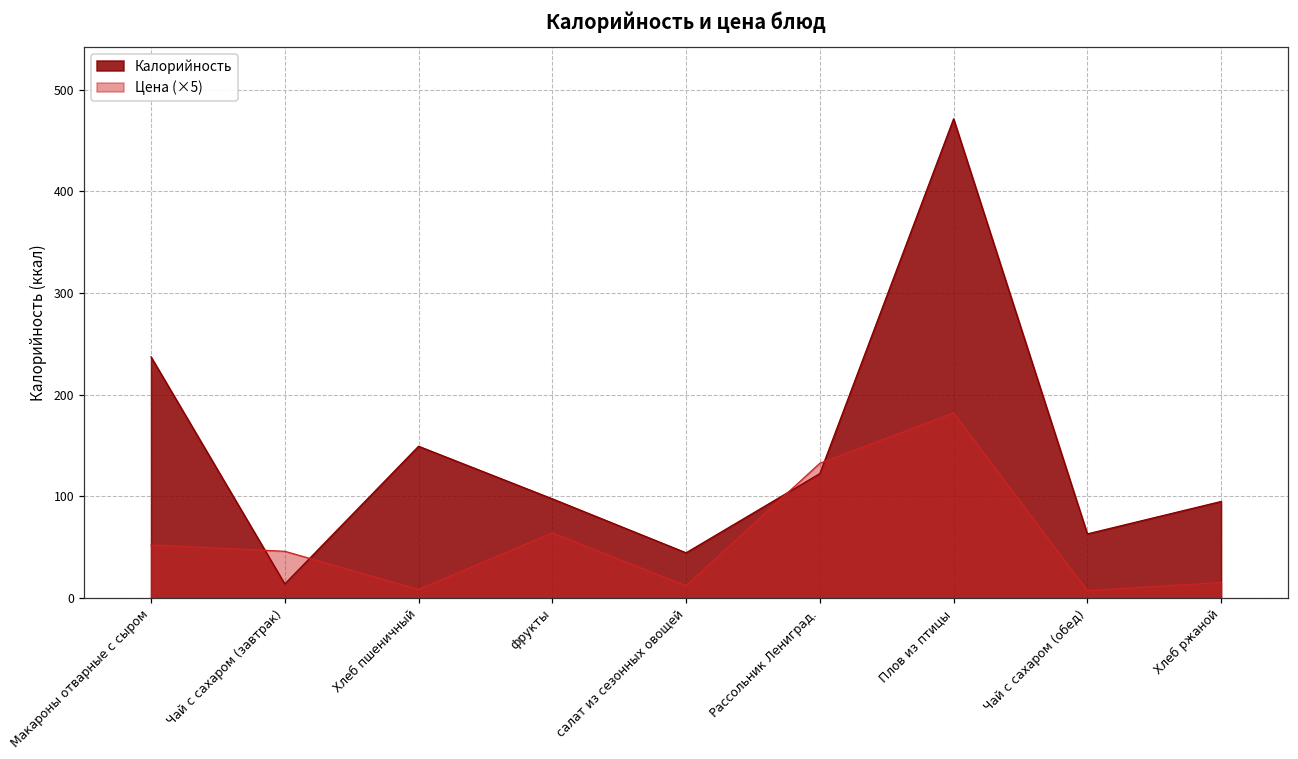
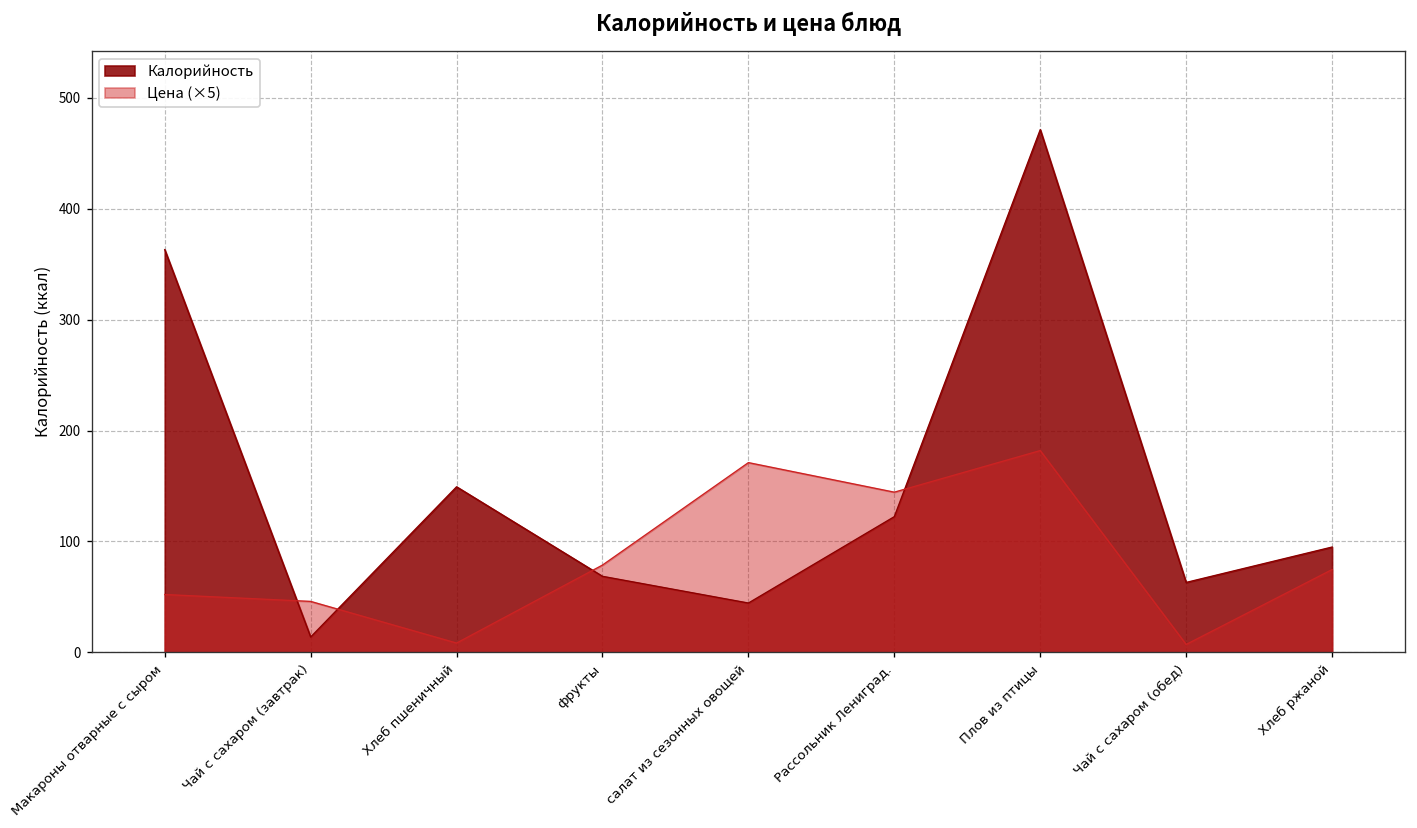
  {
    "Калорийность": {
-     "Макароны отварные с сыром": 240,
+     "Макароны отварные с сыром": 360,
      "Чай с сахаром (завтрак)": 10,
      "Хлеб пшеничный": 150,
-     "фрукты": 100,
+     "фрукты": 70,
      "салат из сезонных овощей": 40,
      "Рассольник Лениград.": 120,
      "Плов из птицы": 470,
      "Чай с сахаром (обед)": 60,
      "Хлеб ржаной": 100
    },
    "Цена (×5)": {
      "Макароны отварные с сыром": 50,
      "Чай с сахаром (завтрак)": 50,
      "Хлеб пшеничный": 10,
-     "фрукты": 60,
-     "салат из сезонных овощей": 10,
-     "Рассольник Лениград.": 130,
+     "фрукты": 80,
+     "салат из сезонных овощей": 170,
+     "Рассольник Лениград.": 140,
      "Плов из птицы": 180,
      "Чай с сахаром (обед)": 10,
-     "Хлеб ржаной": 20
+     "Хлеб ржаной": 70
    }
  }
